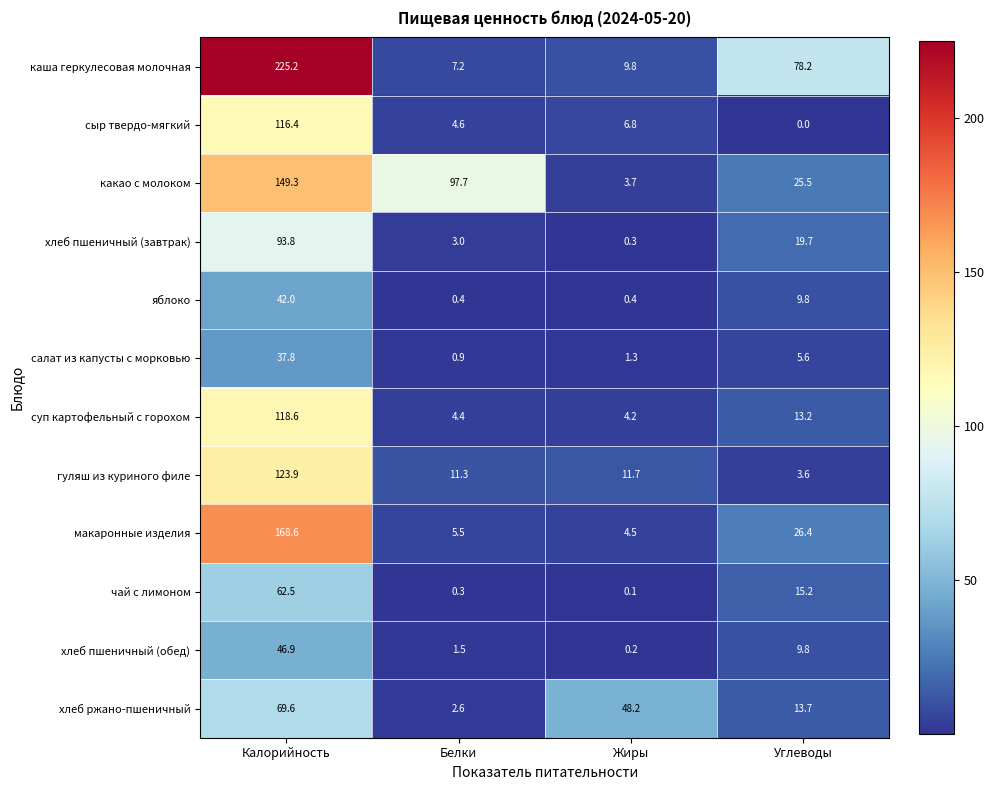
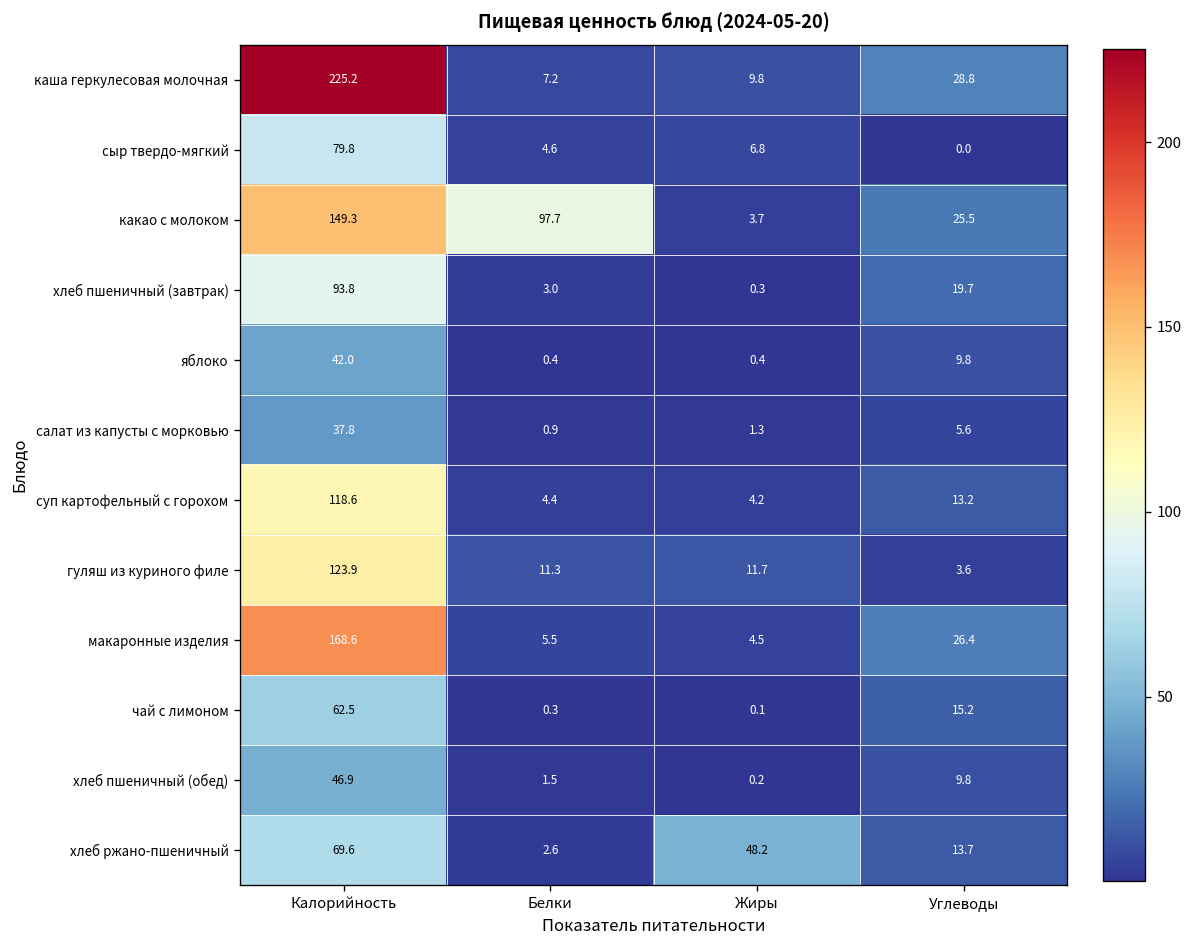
  {
    "каша геркулесовая молочная": {
      "Калорийность": 225.2,
      "Белки": 7.2,
      "Жиры": 9.8,
-     "Углеводы": 78.2
+     "Углеводы": 28.8
    },
    "сыр твердо-мягкий": {
-     "Калорийность": 116.4,
+     "Калорийность": 79.8,
      "Белки": 4.6,
      "Жиры": 6.8,
      "Углеводы": 0.0
    },
    "какао с молоком": {
      "Калорийность": 149.3,
      "Белки": 97.7,
      "Жиры": 3.7,
      "Углеводы": 25.5
    },
    "хлеб пшеничный (завтрак)": {
      "Калорийность": 93.8,
      "Белки": 3.0,
      "Жиры": 0.3,
      "Углеводы": 19.7
    },
    "яблоко": {
      "Калорийность": 42.0,
      "Белки": 0.4,
      "Жиры": 0.4,
      "Углеводы": 9.8
    },
    "салат из капусты с морковью": {
      "Калорийность": 37.8,
      "Белки": 0.9,
      "Жиры": 1.3,
      "Углеводы": 5.6
    },
    "суп картофельный с горохом": {
      "Калорийность": 118.6,
      "Белки": 4.4,
      "Жиры": 4.2,
      "Углеводы": 13.2
    },
    "гуляш из куриного филе": {
      "Калорийность": 123.9,
      "Белки": 11.3,
      "Жиры": 11.7,
      "Углеводы": 3.6
    },
    "макаронные изделия": {
      "Калорийность": 168.6,
      "Белки": 5.5,
      "Жиры": 4.5,
      "Углеводы": 26.4
    },
    "чай с лимоном": {
      "Калорийность": 62.5,
      "Белки": 0.3,
      "Жиры": 0.1,
      "Углеводы": 15.2
    },
    "хлеб пшеничный (обед)": {
      "Калорийность": 46.9,
      "Белки": 1.5,
      "Жиры": 0.2,
      "Углеводы": 9.8
    },
    "хлеб ржано-пшеничный": {
      "Калорийность": 69.6,
      "Белки": 2.6,
      "Жиры": 48.2,
      "Углеводы": 13.7
    }
  }
